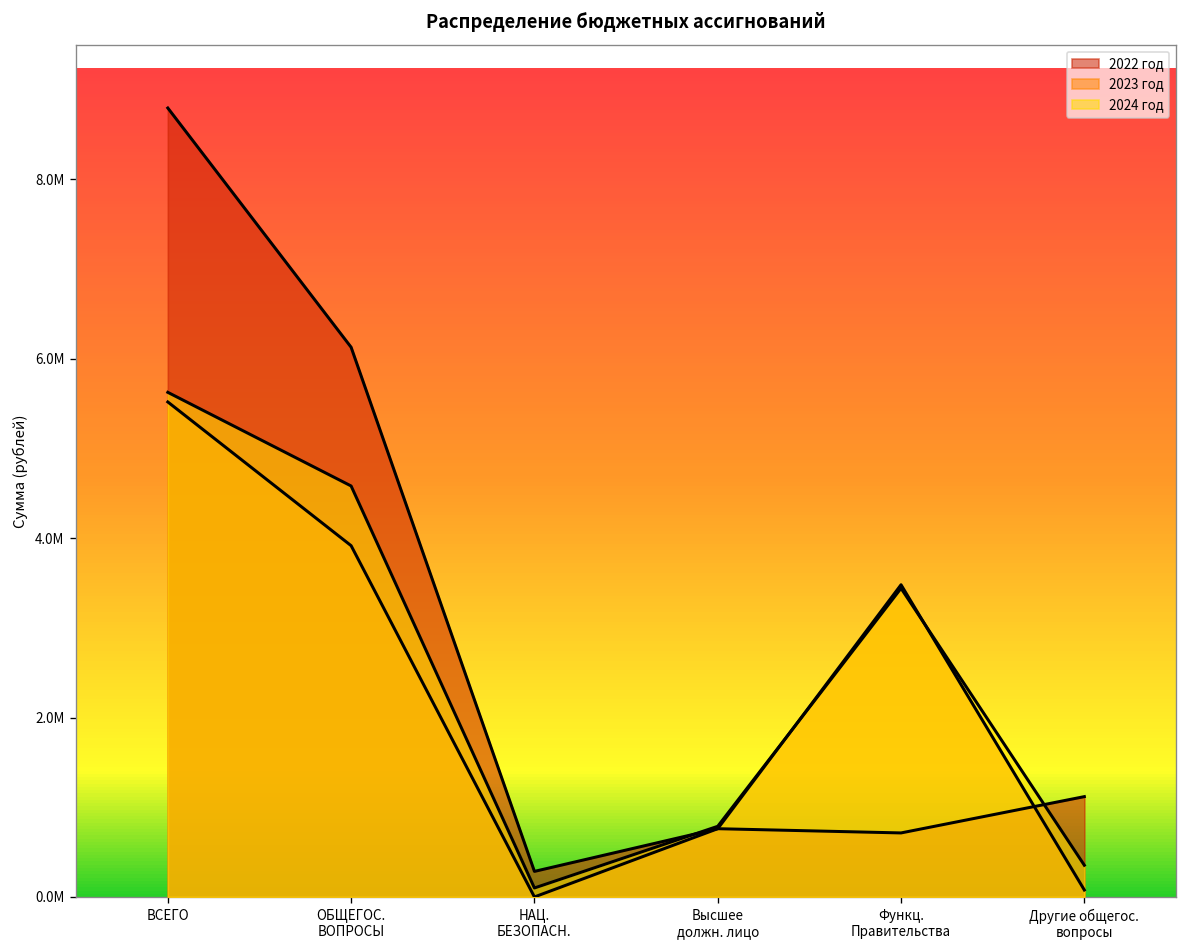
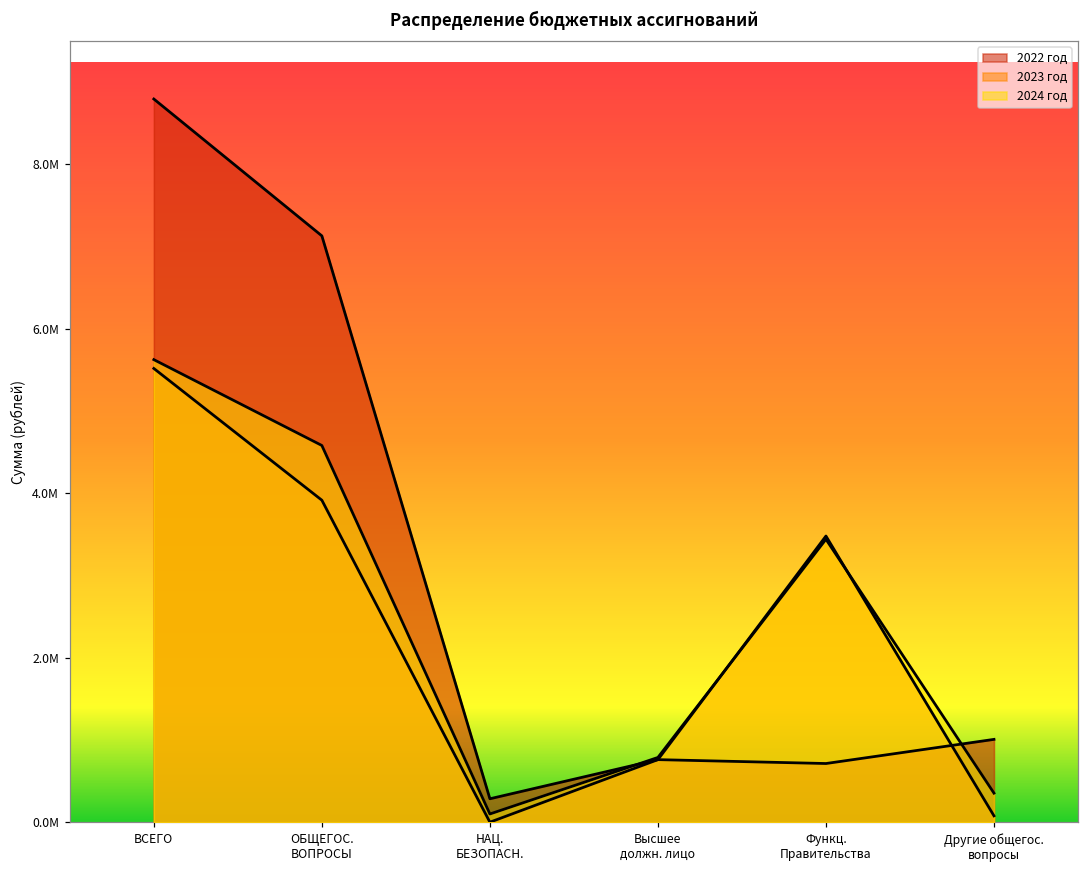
  {
    "2022 год": {
      "ВСЕГО": 8800000,
-     "ОБЩЕГОС. ВОПРОСЫ": 6100000,
+     "ОБЩЕГОС. ВОПРОСЫ": 7100000,
      "НАЦ. БЕЗОПАСН.": 300000,
      "Функц. Правительства": 700000,
-     "Другие общегос. вопросы": 1100000
+     "Другие общегос. вопросы": 1000000
    },
    "2023 год": {
      "ВСЕГО": 5500000,
      "ОБЩЕГОС. ВОПРОСЫ": 3900000,
      "НАЦ. БЕЗОПАСН.": 0,
      "Функц. Правительства": 3500000,
      "Другие общегос. вопросы": 100000
    },
    "2024 год": {
      "ВСЕГО": 5600000,
      "ОБЩЕГОС. ВОПРОСЫ": 4600000,
      "НАЦ. БЕЗОПАСН.": 100000,
      "Функц. Правительства": 3400000,
      "Другие общегос. вопросы": 400000
    }
  }
